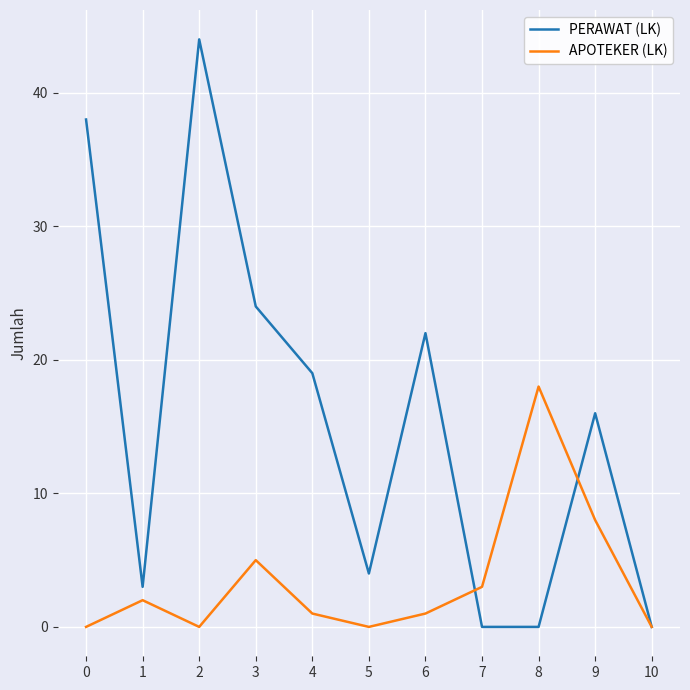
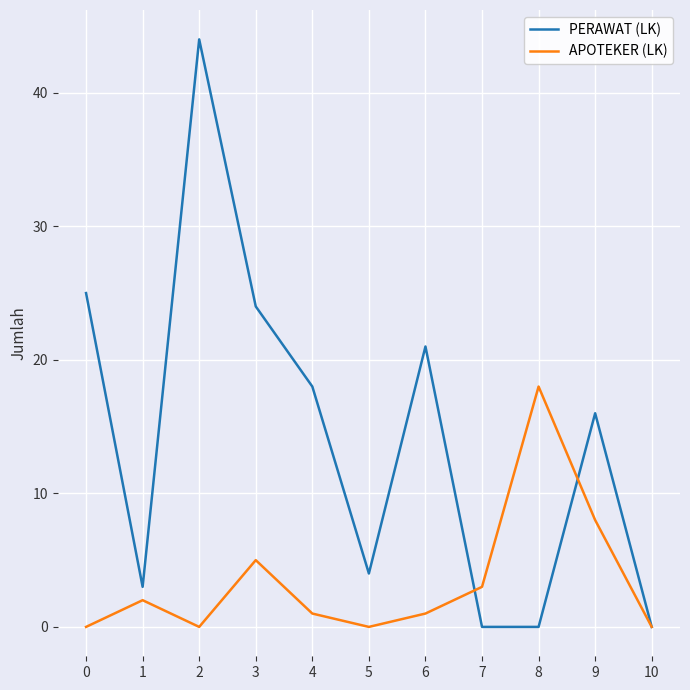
  {
    "PERAWAT (LK)": {
-     "0": 38,
+     "0": 25,
      "1": 3,
      "2": 44,
      "3": 24,
-     "4": 19,
+     "4": 18,
      "5": 4,
-     "6": 22,
+     "6": 21,
      "7": 0,
      "8": 0,
      "9": 16
    },
    "APOTEKER (LK)": {
      "0": 0,
      "1": 2,
      "2": 0,
      "3": 5,
      "4": 1,
      "5": 0,
      "6": 1,
      "7": 3,
      "8": 18,
      "9": 8
    }
  }
